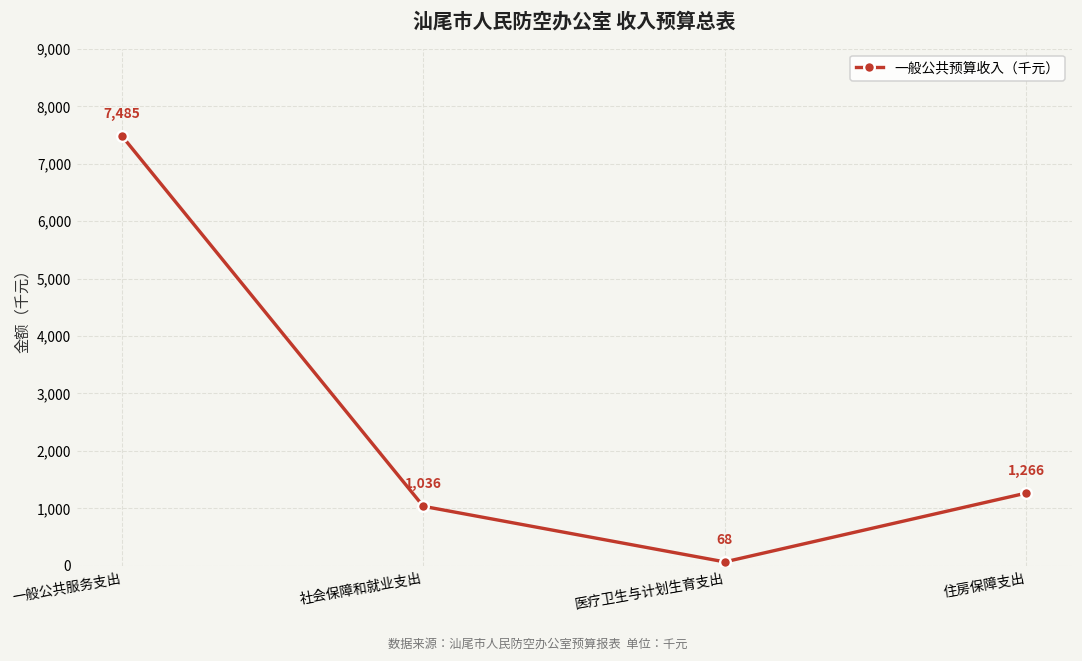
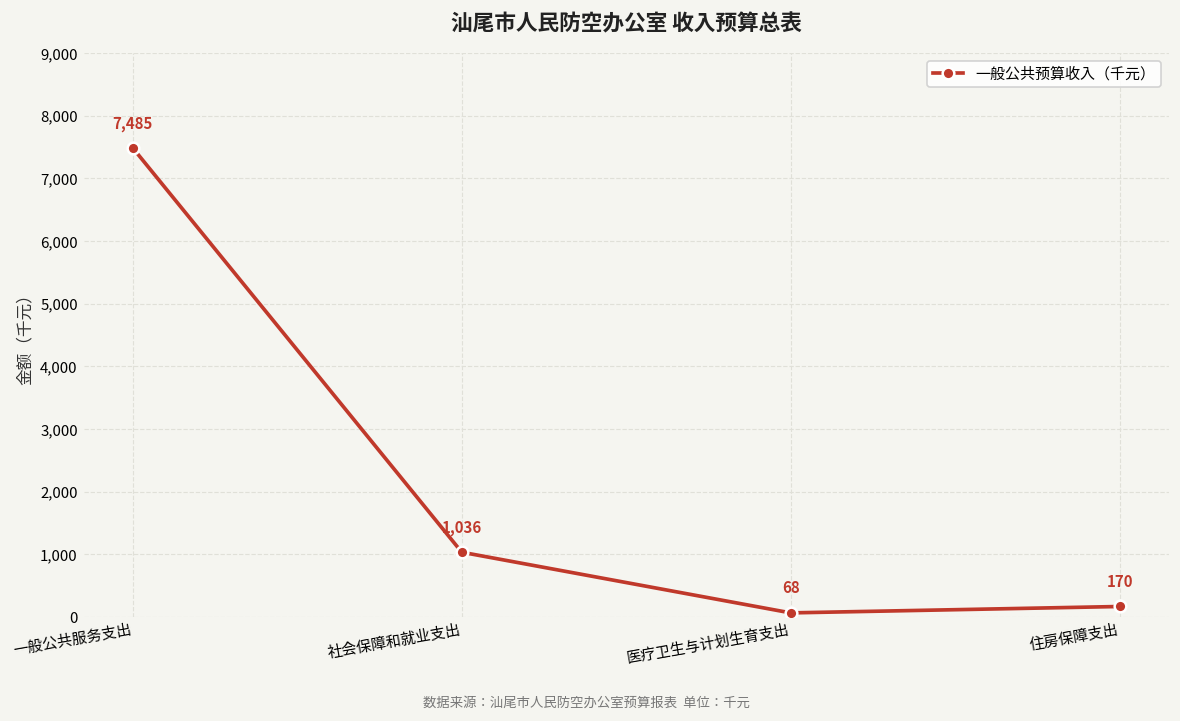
  {
    "一般公共服务支出": "7,485",
    "社会保障和就业支出": "1,036",
    "医疗卫生与计划生育支出": "68",
-   "住房保障支出": "1,266"
+   "住房保障支出": "170"
  }
